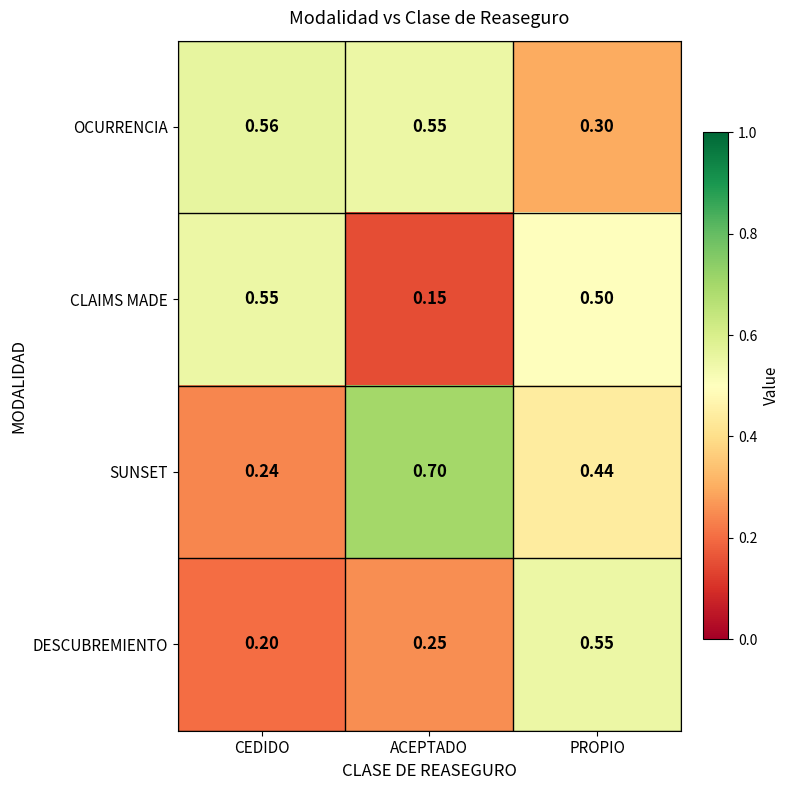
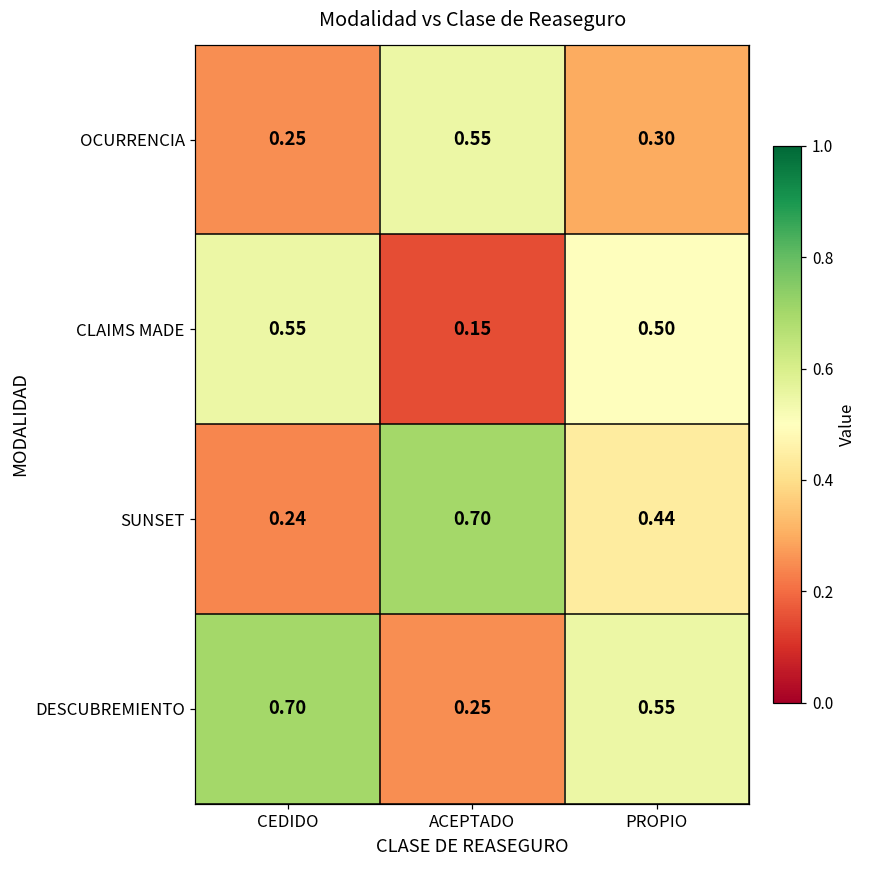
  {
    "OCURRENCIA": {
-     "CEDIDO": 0.56,
+     "CEDIDO": 0.25,
      "ACEPTADO": 0.55,
      "PROPIO": 0.30
    },
    "CLAIMS MADE": {
      "CEDIDO": 0.55,
      "ACEPTADO": 0.15,
      "PROPIO": 0.50
    },
    "SUNSET": {
      "CEDIDO": 0.24,
      "ACEPTADO": 0.70,
      "PROPIO": 0.44
    },
    "DESCUBREMIENTO": {
-     "CEDIDO": 0.20,
+     "CEDIDO": 0.70,
      "ACEPTADO": 0.25,
      "PROPIO": 0.55
    }
  }
